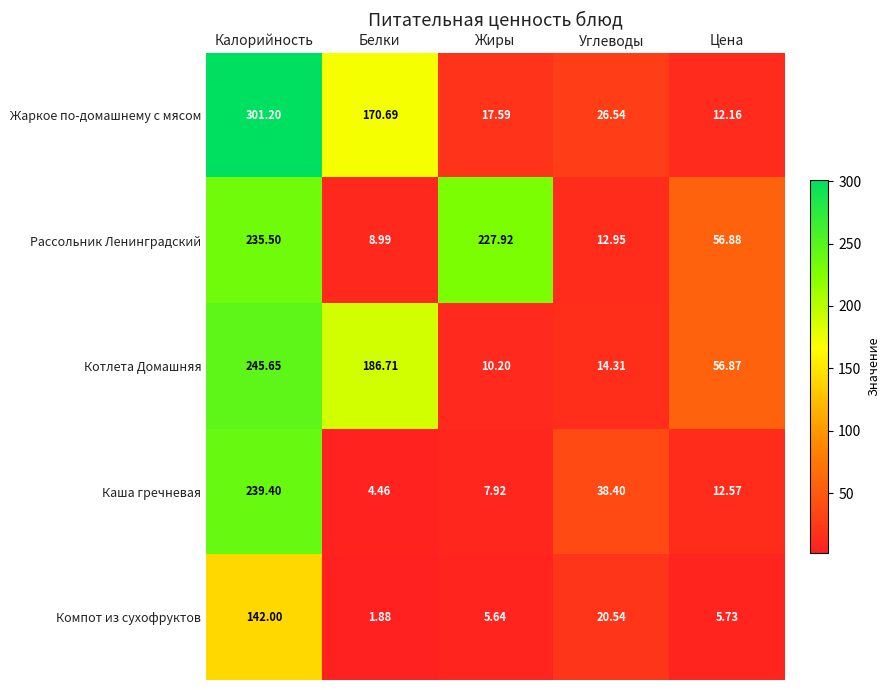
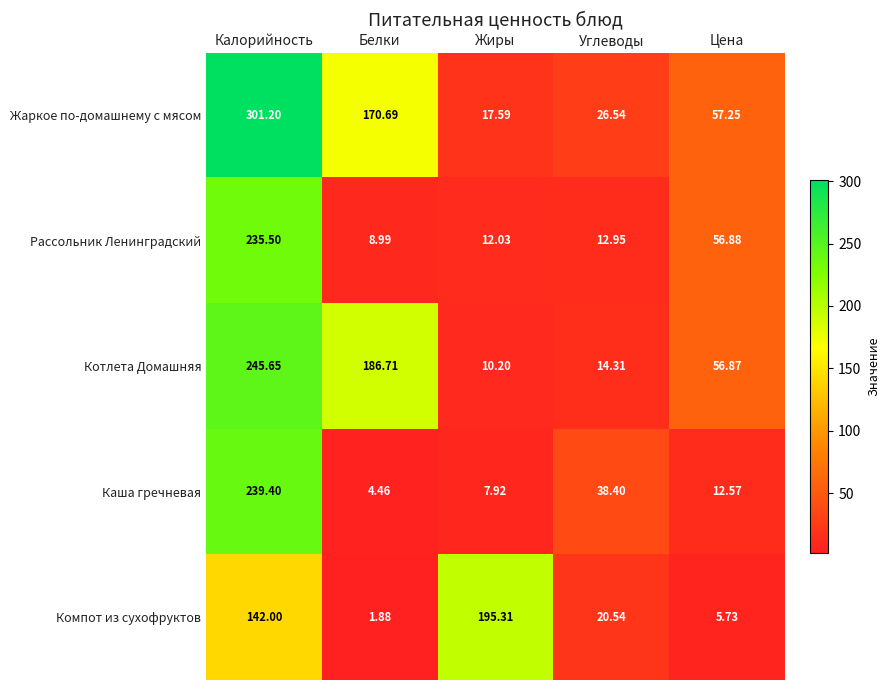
  {
    "Жаркое по-домашнему с мясом": {
      "Калорийность": 301.20,
      "Белки": 170.69,
      "Жиры": 17.59,
      "Углеводы": 26.54,
-     "Цена": 12.16
+     "Цена": 57.25
    },
    "Рассольник Ленинградский": {
      "Калорийность": 235.50,
      "Белки": 8.99,
-     "Жиры": 227.92,
+     "Жиры": 12.03,
      "Углеводы": 12.95,
      "Цена": 56.88
    },
    "Котлета Домашняя": {
      "Калорийность": 245.65,
      "Белки": 186.71,
      "Жиры": 10.20,
      "Углеводы": 14.31,
      "Цена": 56.87
    },
    "Каша гречневая": {
      "Калорийность": 239.40,
      "Белки": 4.46,
      "Жиры": 7.92,
      "Углеводы": 38.40,
      "Цена": 12.57
    },
    "Компот из сухофруктов": {
      "Калорийность": 142.00,
      "Белки": 1.88,
-     "Жиры": 5.64,
+     "Жиры": 195.31,
      "Углеводы": 20.54,
      "Цена": 5.73
    }
  }
